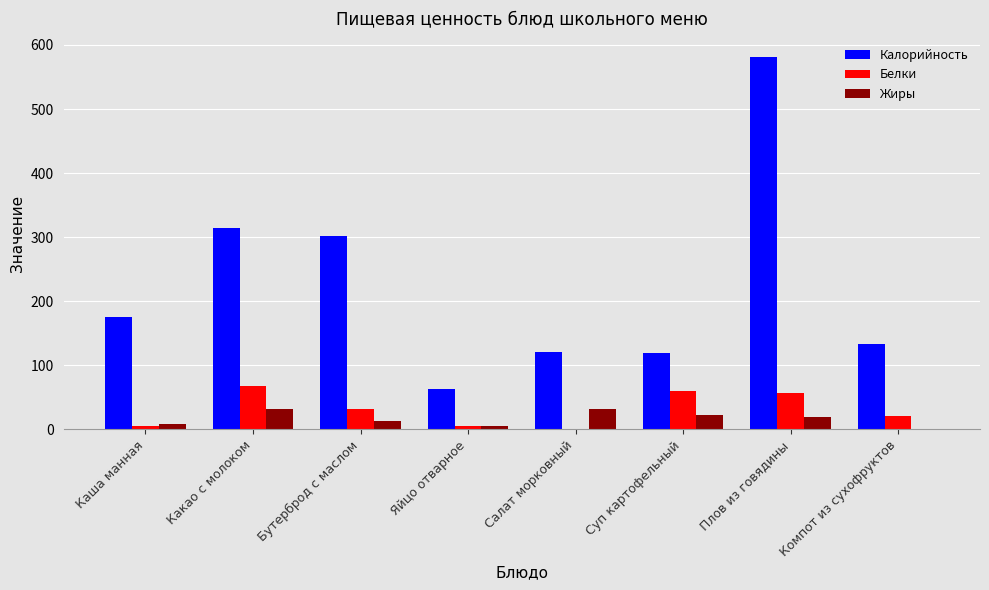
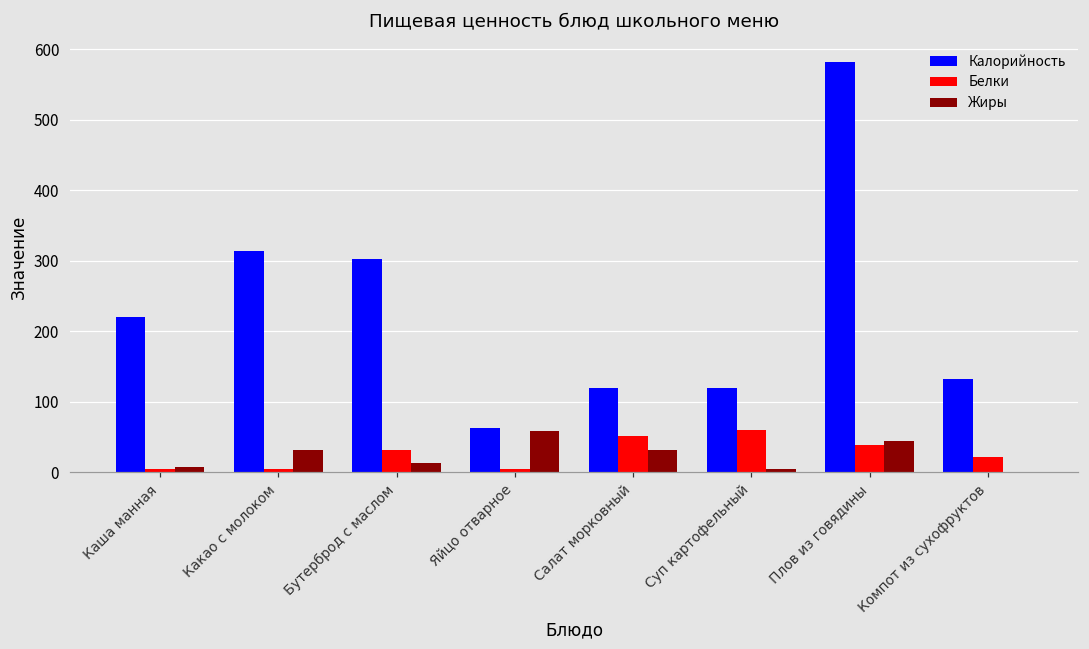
  {
    "Калорийность": {
-     "Каша манная": 180,
+     "Каша манная": 220,
      "Какао с молоком": 310,
      "Бутерброд с маслом": 300,
      "Яйцо отварное": 60,
      "Салат морковный": 120,
      "Суп картофельный": 120,
      "Плов из говядины": 580,
      "Компот из сухофруктов": 130
    },
    "Белки": {
      "Каша манная": 10,
-     "Какао с молоком": 70,
+     "Какао с молоком": 0,
      "Бутерброд с маслом": 30,
      "Яйцо отварное": 10,
-     "Салат морковный": 0,
+     "Салат морковный": 50,
      "Суп картофельный": 60,
-     "Плов из говядины": 60,
+     "Плов из говядины": 40,
      "Компот из сухофруктов": 20
    },
    "Жиры": {
      "Каша манная": 10,
      "Какао с молоком": 30,
      "Бутерброд с маслом": 10,
-     "Яйцо отварное": 10,
+     "Яйцо отварное": 60,
      "Салат морковный": 30,
-     "Суп картофельный": 20,
-     "Плов из говядины": 20,
+     "Суп картофельный": 0,
+     "Плов из говядины": 50,
      "Компот из сухофруктов": 0
    }
  }
